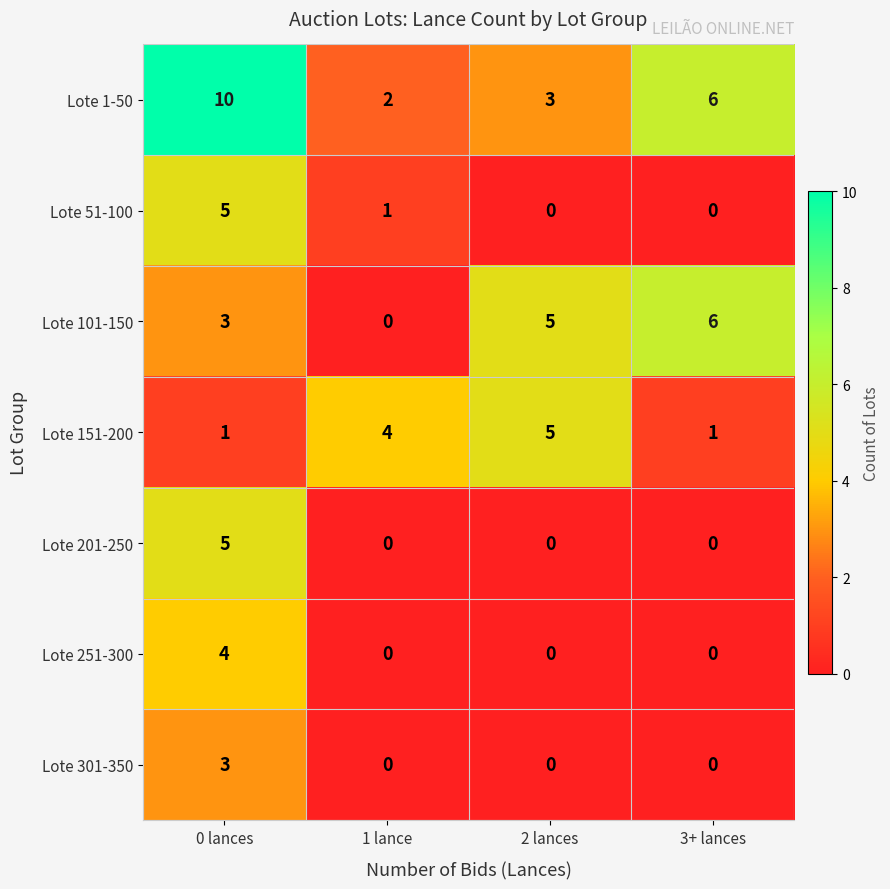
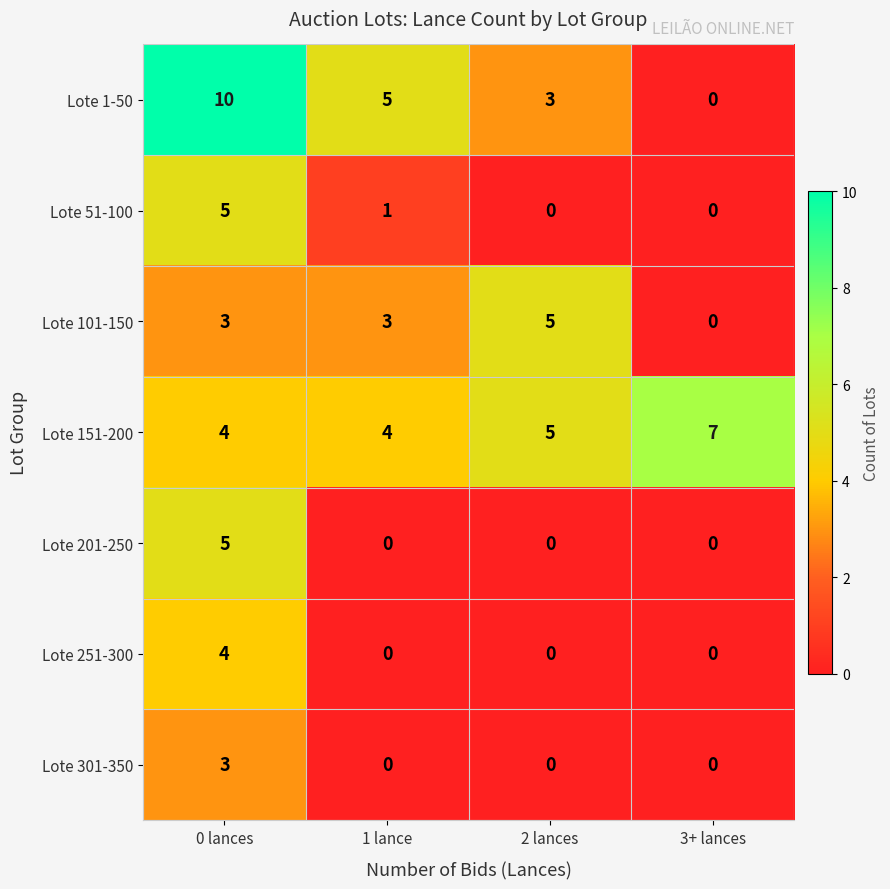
  {
    "Lote 1-50": {
      "0 lances": 10,
-     "1 lance": 2,
+     "1 lance": 5,
      "2 lances": 3,
-     "3+ lances": 6
+     "3+ lances": 0
    },
    "Lote 51-100": {
      "0 lances": 5,
      "1 lance": 1,
      "2 lances": 0,
      "3+ lances": 0
    },
    "Lote 101-150": {
      "0 lances": 3,
-     "1 lance": 0,
+     "1 lance": 3,
      "2 lances": 5,
-     "3+ lances": 6
+     "3+ lances": 0
    },
    "Lote 151-200": {
-     "0 lances": 1,
+     "0 lances": 4,
      "1 lance": 4,
      "2 lances": 5,
-     "3+ lances": 1
+     "3+ lances": 7
    },
    "Lote 201-250": {
      "0 lances": 5,
      "1 lance": 0,
      "2 lances": 0,
      "3+ lances": 0
    },
    "Lote 251-300": {
      "0 lances": 4,
      "1 lance": 0,
      "2 lances": 0,
      "3+ lances": 0
    },
    "Lote 301-350": {
      "0 lances": 3,
      "1 lance": 0,
      "2 lances": 0,
      "3+ lances": 0
    }
  }
